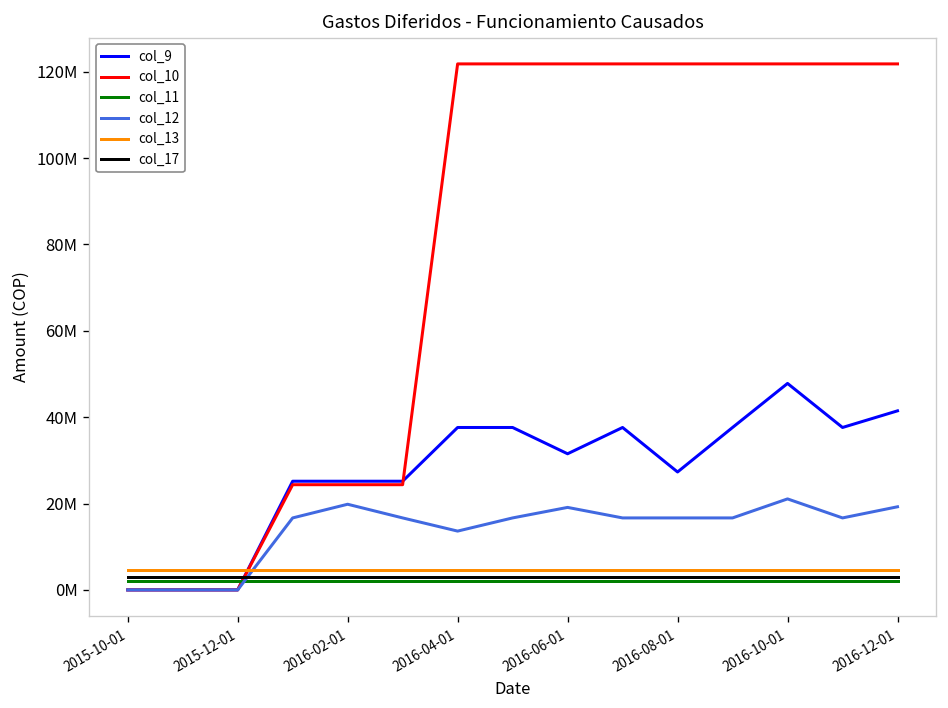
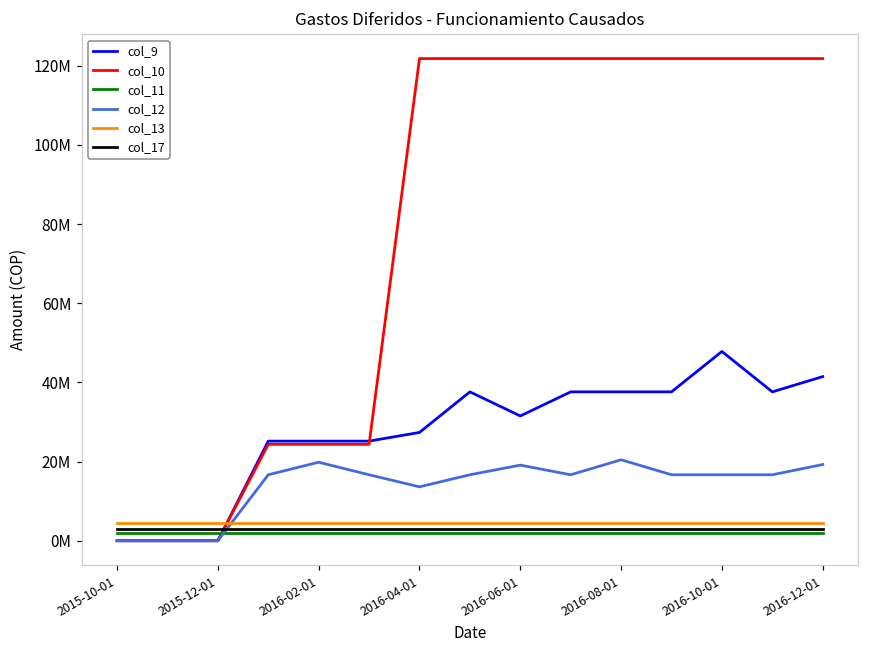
  {
    "col_9": {
      "2016-02-01": 25000000,
-     "2016-04-01": 38000000,
+     "2016-04-01": 27000000,
      "2016-06-01": 32000000,
-     "2016-08-01": 27000000,
+     "2016-08-01": 38000000,
      "2016-10-01": 48000000,
      "2016-12-01": 41000000
    },
    "col_10": {
      "2016-02-01": 24000000,
      "2016-04-01": 122000000,
      "2016-06-01": 122000000,
      "2016-08-01": 122000000,
      "2016-10-01": 122000000,
      "2016-12-01": 122000000
    },
    "col_11": {
      "2015-10-01": 2000000,
      "2015-12-01": 2000000,
      "2016-02-01": 2000000,
      "2016-04-01": 2000000,
      "2016-06-01": 2000000,
      "2016-08-01": 2000000,
      "2016-10-01": 2000000,
      "2016-12-01": 2000000
    },
    "col_12": {
      "2016-02-01": 20000000,
      "2016-04-01": 14000000,
      "2016-06-01": 19000000,
-     "2016-08-01": 17000000,
-     "2016-10-01": 21000000,
+     "2016-08-01": 20000000,
+     "2016-10-01": 17000000,
      "2016-12-01": 19000000
    },
    "col_13": {
      "2015-10-01": 5000000,
      "2015-12-01": 5000000,
      "2016-02-01": 5000000,
      "2016-04-01": 5000000,
      "2016-06-01": 5000000,
      "2016-08-01": 5000000,
      "2016-10-01": 5000000,
      "2016-12-01": 5000000
    },
    "col_17": {
      "2015-10-01": 3000000,
      "2015-12-01": 3000000,
      "2016-02-01": 3000000,
      "2016-04-01": 3000000,
      "2016-06-01": 3000000,
      "2016-08-01": 3000000,
      "2016-10-01": 3000000,
      "2016-12-01": 3000000
    }
  }
